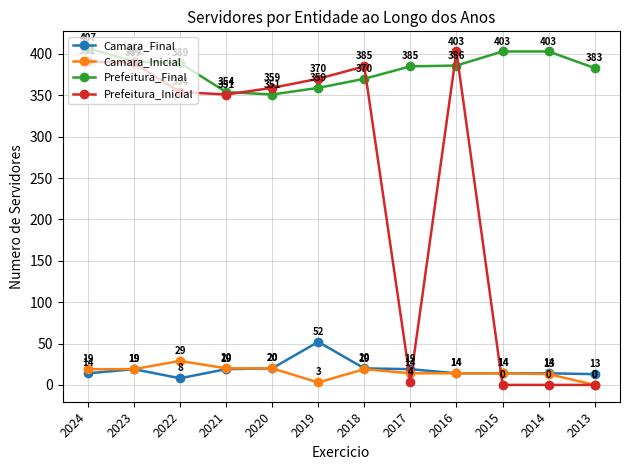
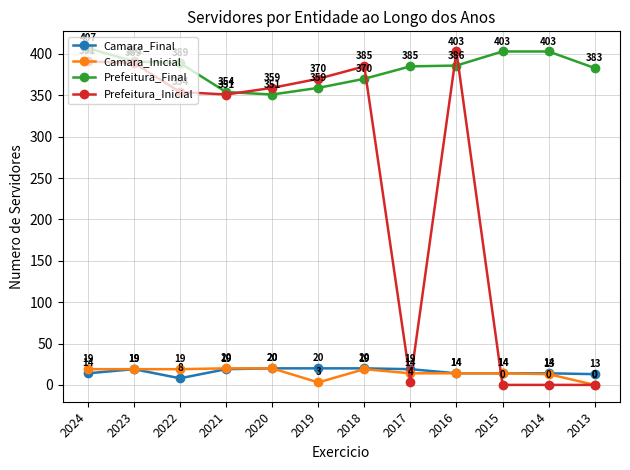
  {
    "Camara_Final": {
      "2022": 8,
-     "2019": 52,
+     "2019": 20,
      "2013": 13
    },
    "Camara_Inicial": {
-     "2022": 29,
+     "2022": 19,
      "2019": 3
    },
    "Prefeitura_Final": {
      "2017": 385,
      "2015": 403,
      "2014": 403,
      "2013": 383
    },
    "Prefeitura_Inicial": {
      "2019": 370,
      "2018": 385,
      "2016": 403
    }
  }
